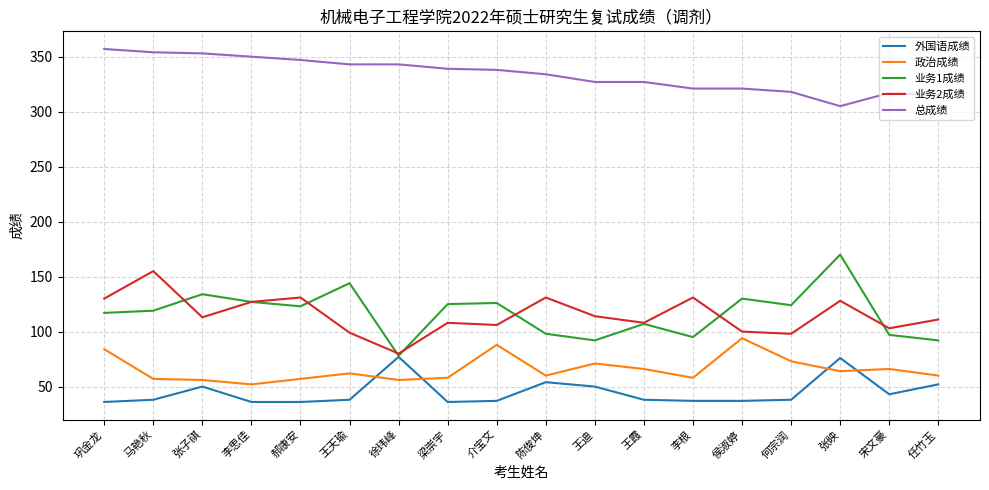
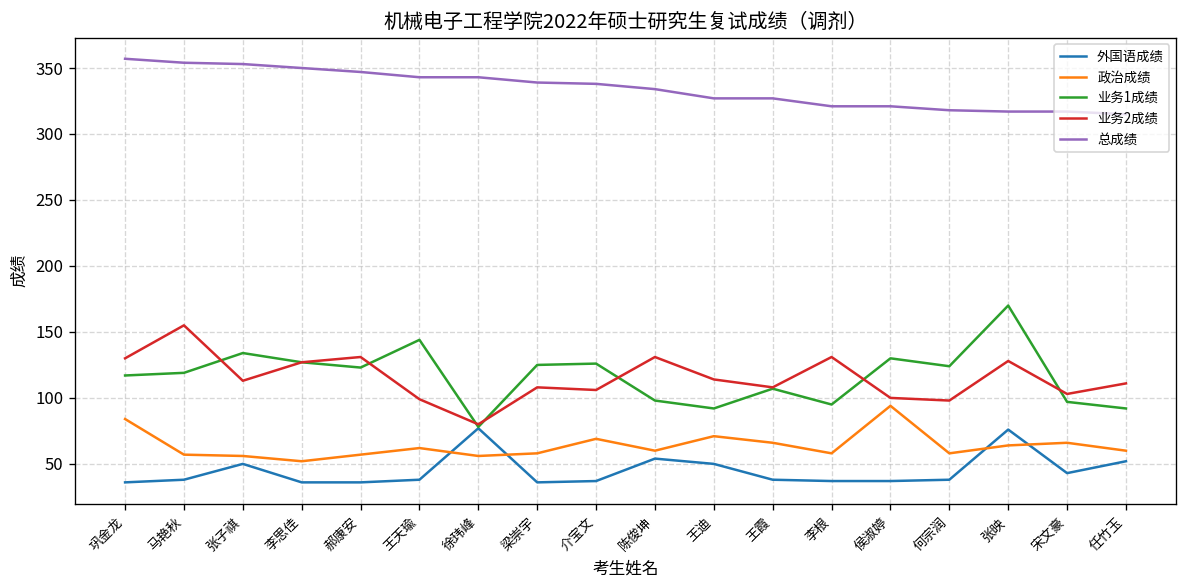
  {
    "外国语成绩": {
      "巩金龙": 36,
      "马艳秋": 38,
      "张子祺": 50,
      "李思佳": 36,
      "郝康安": 36,
      "王天瑜": 38,
      "梁崇宇": 36,
      "介宝文": 37,
      "陈俊坤": 54,
      "王迪": 50,
      "王霞": 38,
      "李根": 37,
      "侯淑婷": 37,
      "何宗润": 38,
      "张映": 76,
      "宋文豪": 43,
      "任竹玉": 52
    },
    "政治成绩": {
      "巩金龙": 84,
      "马艳秋": 57,
      "张子祺": 56,
      "李思佳": 52,
      "郝康安": 57,
      "王天瑜": 62,
      "徐玮峰": 56,
      "梁崇宇": 58,
-     "介宝文": 88,
+     "介宝文": 69,
      "陈俊坤": 60,
      "王迪": 71,
      "王霞": 66,
      "李根": 58,
      "侯淑婷": 94,
-     "何宗润": 73,
+     "何宗润": 58,
      "张映": 64,
      "宋文豪": 66,
      "任竹玉": 60
    },
    "业务1成绩": {
      "巩金龙": 117,
      "马艳秋": 119,
      "张子祺": 134,
      "郝康安": 123,
      "王天瑜": 144,
      "梁崇宇": 125,
      "介宝文": 126,
      "陈俊坤": 98,
      "王迪": 92,
      "李根": 95,
      "侯淑婷": 130,
      "何宗润": 124,
      "张映": 170,
      "宋文豪": 97,
      "任竹玉": 92
    },
    "业务2成绩": {
      "巩金龙": 130,
      "马艳秋": 155,
      "张子祺": 113,
      "郝康安": 131,
      "王天瑜": 99,
      "梁崇宇": 108,
      "介宝文": 106,
      "陈俊坤": 131,
      "王迪": 114,
      "李根": 131,
      "侯淑婷": 100,
      "何宗润": 98,
      "张映": 128,
      "宋文豪": 103,
      "任竹玉": 111
    },
    "总成绩": {
      "巩金龙": 357,
      "马艳秋": 354,
      "张子祺": 353,
      "李思佳": 350,
      "郝康安": 347,
      "王天瑜": 343,
      "徐玮峰": 343,
      "梁崇宇": 339,
      "介宝文": 338,
      "陈俊坤": 334,
      "王迪": 327,
      "王霞": 327,
      "李根": 321,
      "侯淑婷": 321,
      "何宗润": 318,
-     "张映": 305
+     "张映": 317
    }
  }
